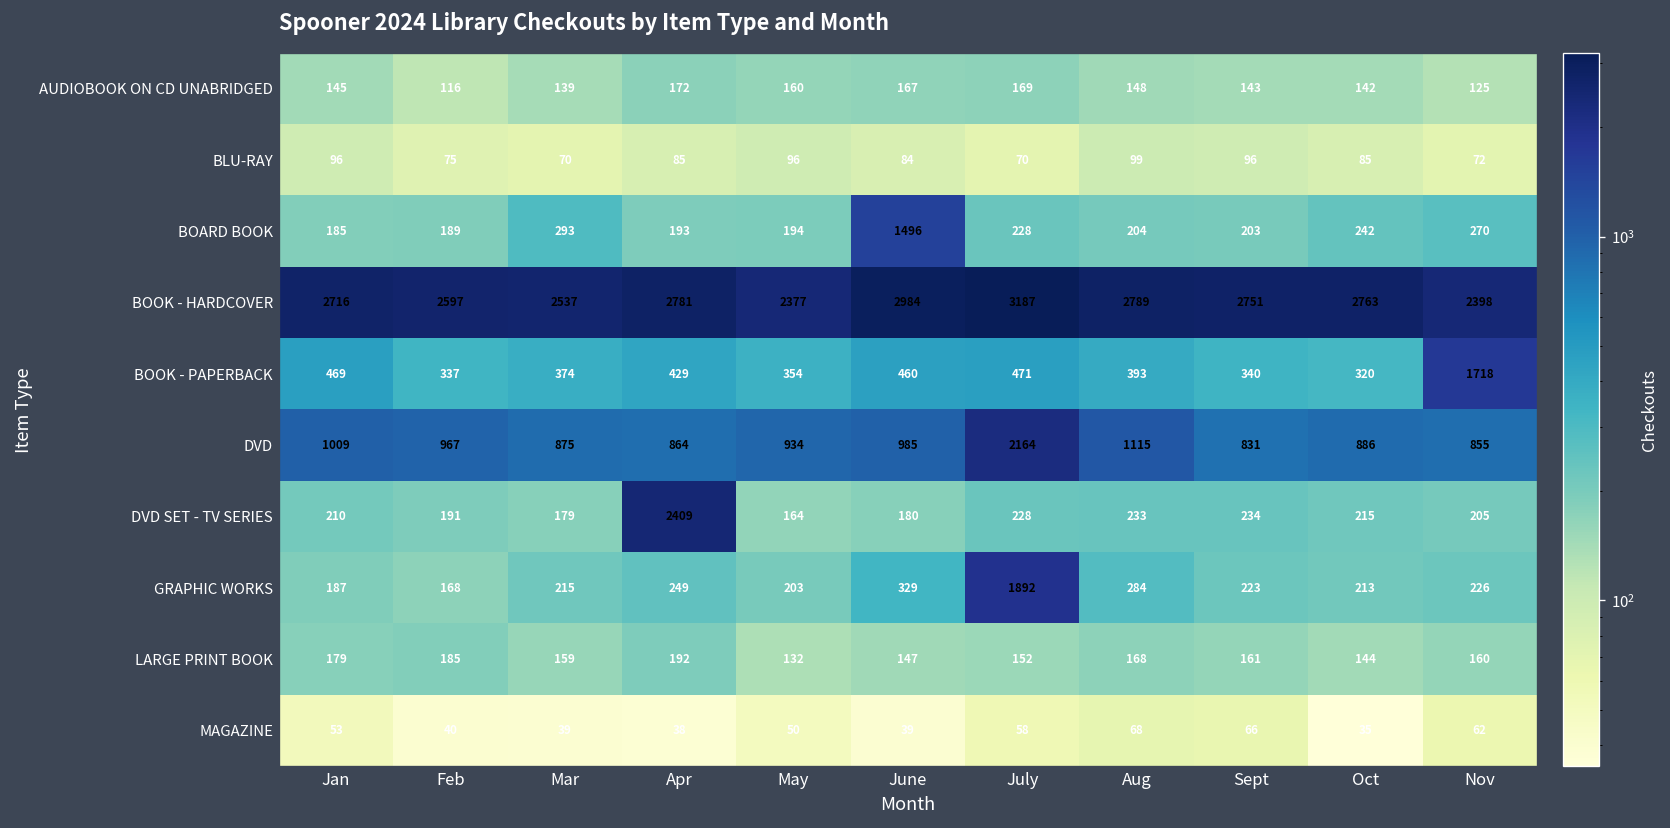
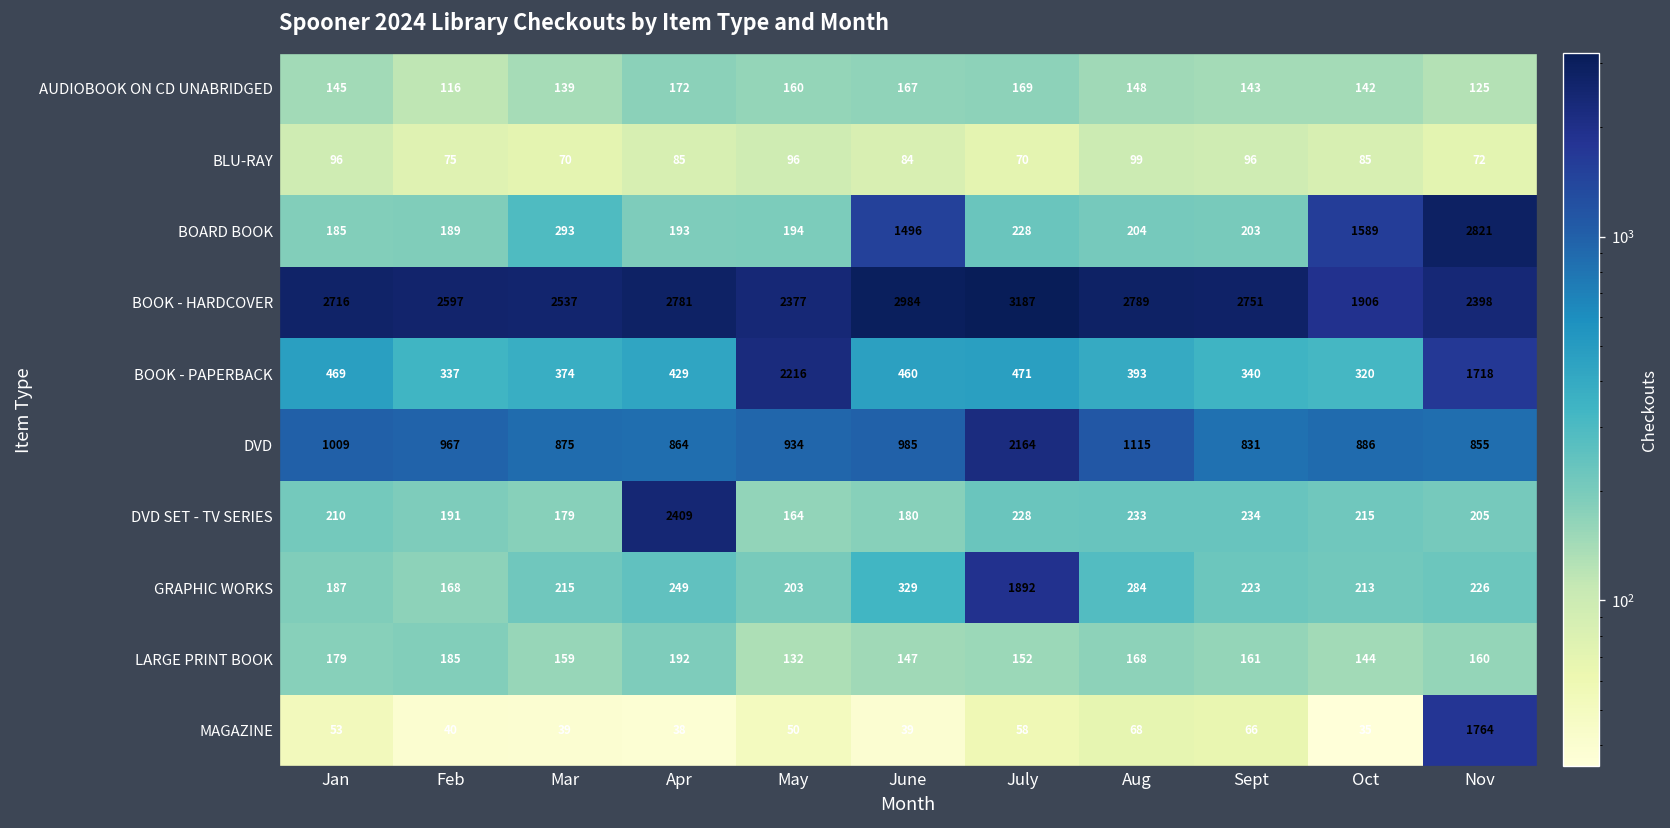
  {
    "AUDIOBOOK ON CD UNABRIDGED": {
      "Jan": 145,
      "Feb": 116,
      "Mar": 139,
      "Apr": 172,
      "May": 160,
      "June": 167,
      "July": 169,
      "Aug": 148,
      "Sept": 143,
      "Oct": 142,
      "Nov": 125
    },
    "BLU-RAY": {
      "Jan": 96,
      "Feb": 75,
      "Mar": 70,
      "Apr": 85,
      "May": 96,
      "June": 84,
      "July": 70,
      "Aug": 99,
      "Sept": 96,
      "Oct": 85,
      "Nov": 72
    },
    "BOARD BOOK": {
      "Jan": 185,
      "Feb": 189,
      "Mar": 293,
      "Apr": 193,
      "May": 194,
      "June": 1496,
      "July": 228,
      "Aug": 204,
      "Sept": 203,
-     "Oct": 242,
-     "Nov": 270
+     "Oct": 1589,
+     "Nov": 2821
    },
    "BOOK - HARDCOVER": {
      "Jan": 2716,
      "Feb": 2597,
      "Mar": 2537,
      "Apr": 2781,
      "May": 2377,
      "June": 2984,
      "July": 3187,
      "Aug": 2789,
      "Sept": 2751,
-     "Oct": 2763,
+     "Oct": 1906,
      "Nov": 2398
    },
    "BOOK - PAPERBACK": {
      "Jan": 469,
      "Feb": 337,
      "Mar": 374,
      "Apr": 429,
-     "May": 354,
+     "May": 2216,
      "June": 460,
      "July": 471,
      "Aug": 393,
      "Sept": 340,
      "Oct": 320,
      "Nov": 1718
    },
    "DVD": {
      "Jan": 1009,
      "Feb": 967,
      "Mar": 875,
      "Apr": 864,
      "May": 934,
      "June": 985,
      "July": 2164,
      "Aug": 1115,
      "Sept": 831,
      "Oct": 886,
      "Nov": 855
    },
    "DVD SET - TV SERIES": {
      "Jan": 210,
      "Feb": 191,
      "Mar": 179,
      "Apr": 2409,
      "May": 164,
      "June": 180,
      "July": 228,
      "Aug": 233,
      "Sept": 234,
      "Oct": 215,
      "Nov": 205
    },
    "GRAPHIC WORKS": {
      "Jan": 187,
      "Feb": 168,
      "Mar": 215,
      "Apr": 249,
      "May": 203,
      "June": 329,
      "July": 1892,
      "Aug": 284,
      "Sept": 223,
      "Oct": 213,
      "Nov": 226
    },
    "LARGE PRINT BOOK": {
      "Jan": 179,
      "Feb": 185,
      "Mar": 159,
      "Apr": 192,
      "May": 132,
      "June": 147,
      "July": 152,
      "Aug": 168,
      "Sept": 161,
      "Oct": 144,
      "Nov": 160
    },
    "MAGAZINE": {
      "Jan": 53,
      "May": 50,
      "July": 58,
      "Aug": 68,
      "Sept": 66,
-     "Nov": 62
+     "Nov": 1764
    }
  }
